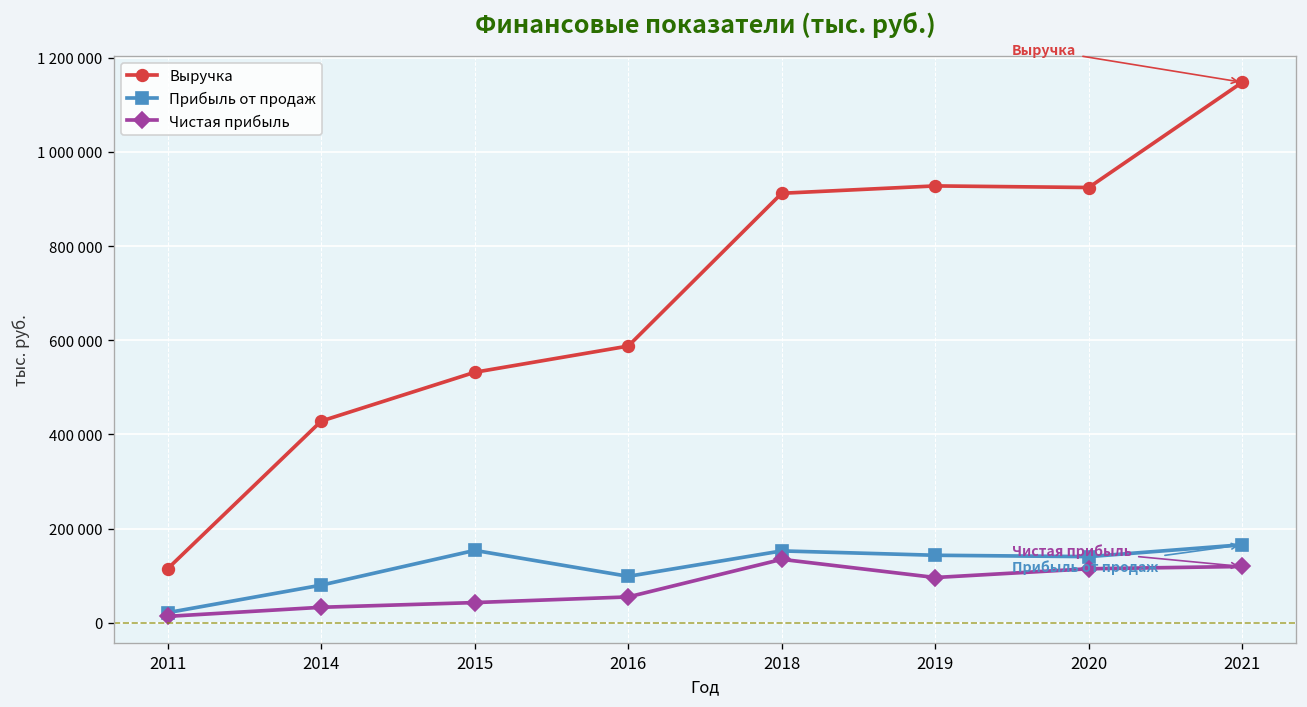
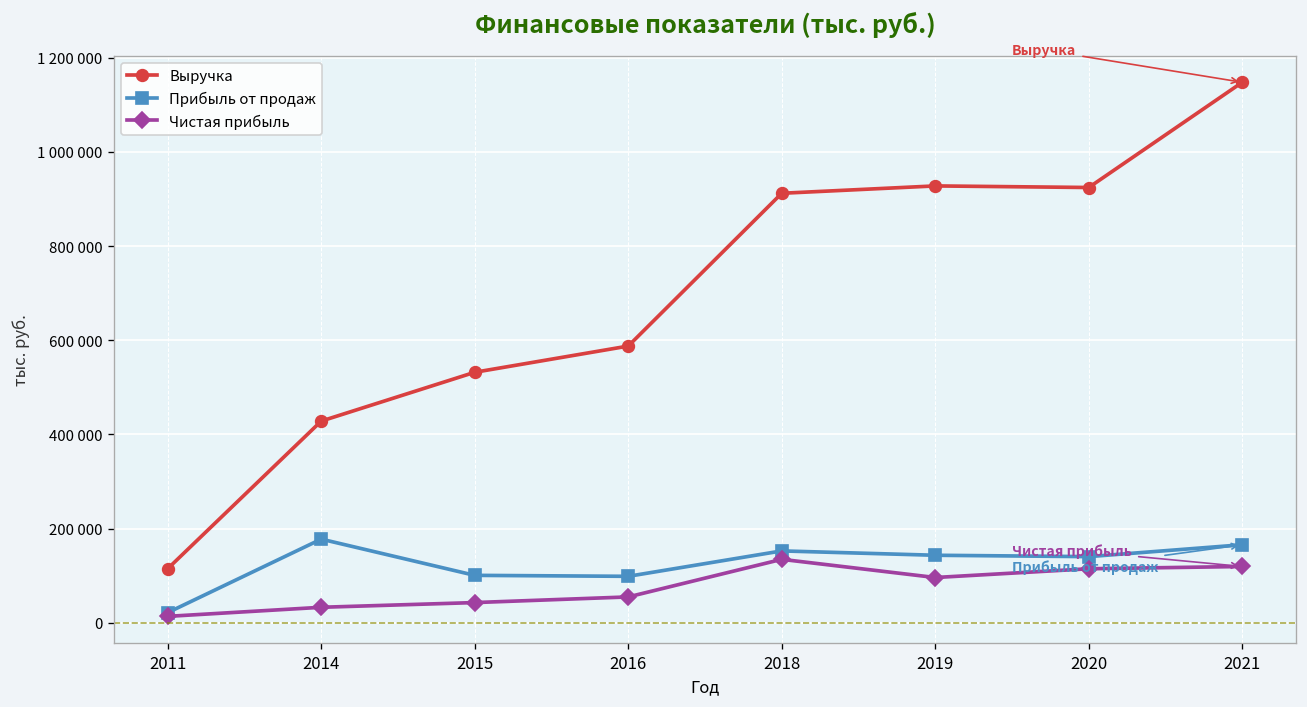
  {
    "Выручка": {
      "2011": 110000,
      "2014": 430000,
      "2015": 530000,
      "2016": 590000,
      "2018": 910000,
      "2019": 930000,
      "2020": 920000,
      "2021": 1150000
    },
    "Прибыль от продаж": {
      "2011": 20000,
-     "2014": 80000,
-     "2015": 150000,
+     "2014": 180000,
+     "2015": 100000,
      "2016": 100000,
      "2018": 150000,
      "2019": 140000,
      "2020": 140000,
      "2021": 170000
    },
    "Чистая прибыль": {
      "2011": 10000,
      "2014": 30000,
      "2015": 40000,
      "2016": 60000,
      "2018": 130000,
      "2019": 100000,
      "2020": 110000,
      "2021": 120000
    }
  }
